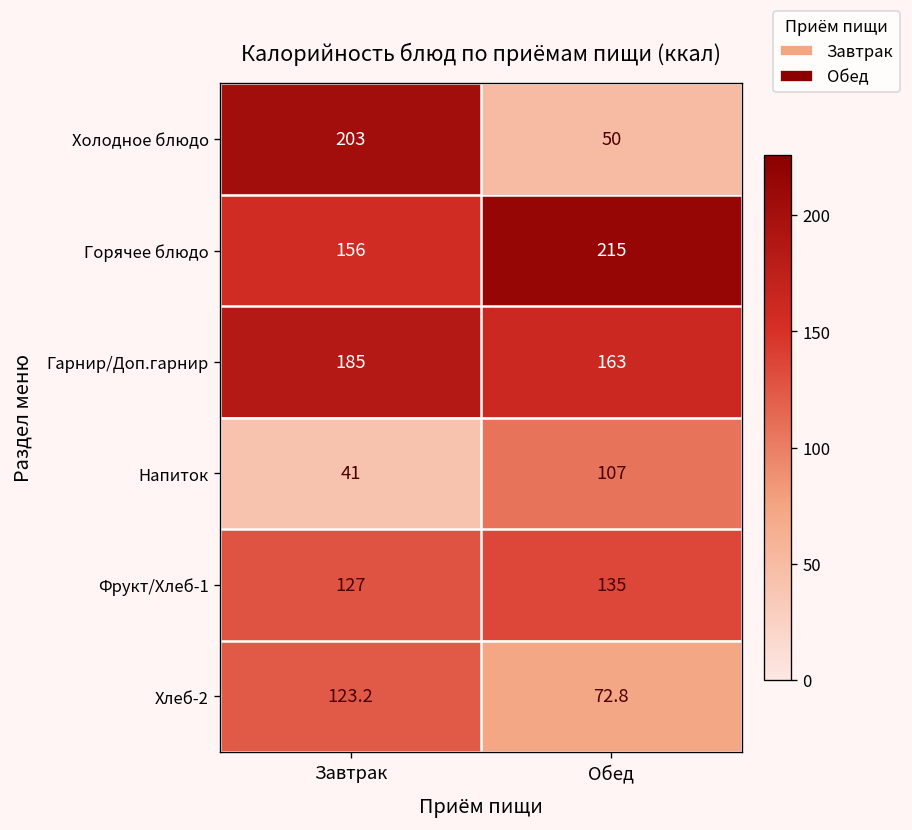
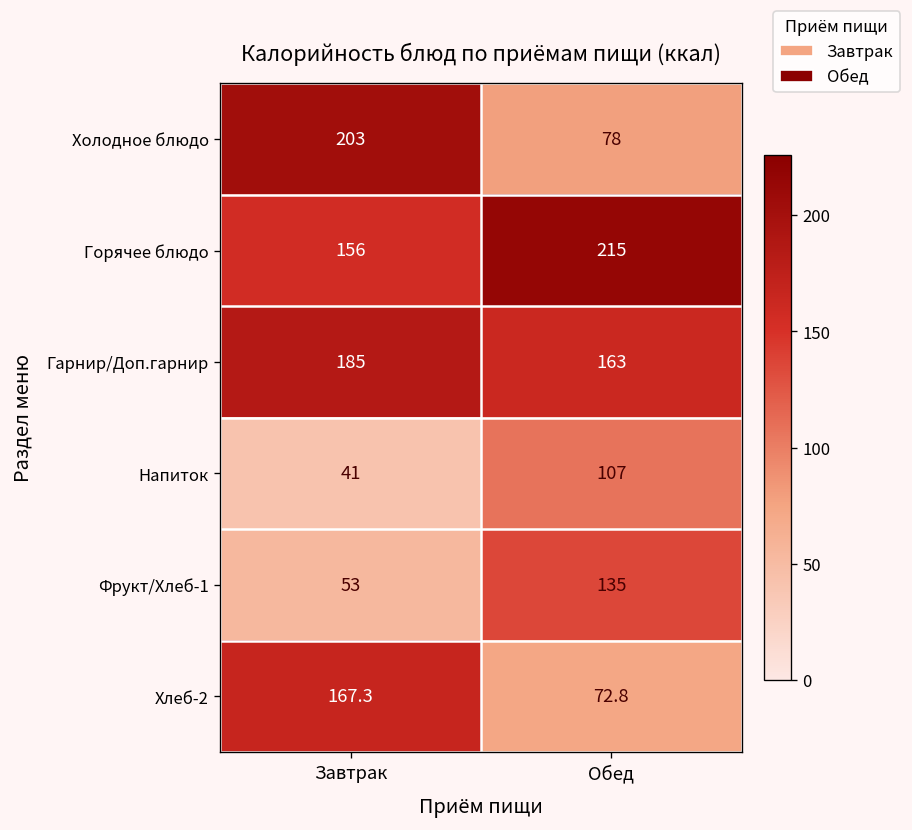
  {
    "Холодное блюдо": {
      "Завтрак": 203,
-     "Обед": 50
+     "Обед": 78
    },
    "Горячее блюдо": {
      "Завтрак": 156,
      "Обед": 215
    },
    "Гарнир/Доп.гарнир": {
      "Завтрак": 185,
      "Обед": 163
    },
    "Напиток": {
      "Завтрак": 41,
      "Обед": 107
    },
    "Фрукт/Хлеб-1": {
-     "Завтрак": 127,
+     "Завтрак": 53,
      "Обед": 135
    },
    "Хлеб-2": {
-     "Завтрак": 123.2,
+     "Завтрак": 167.3,
      "Обед": 72.8
    }
  }
